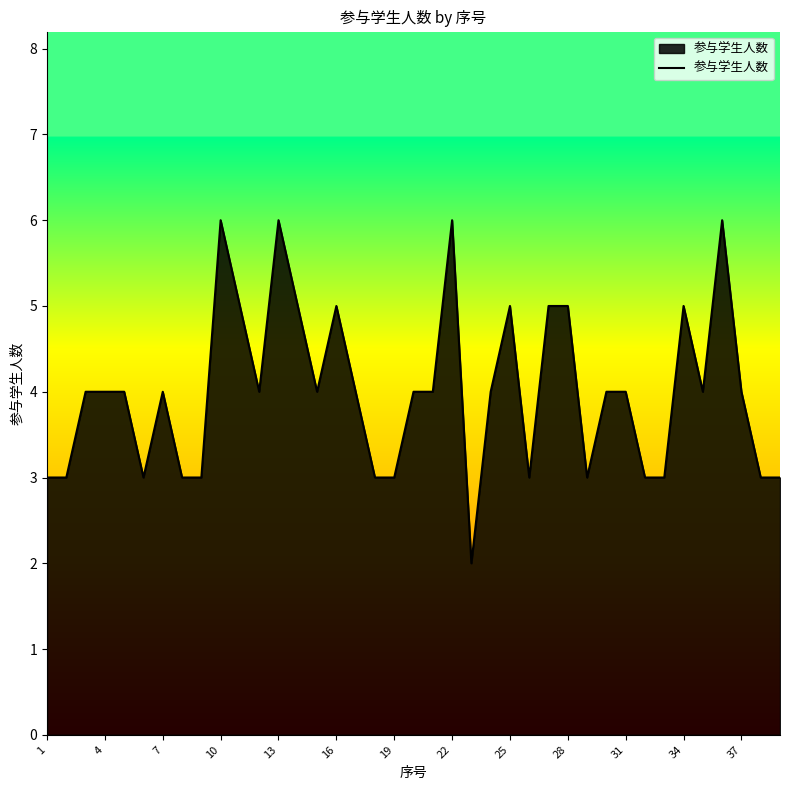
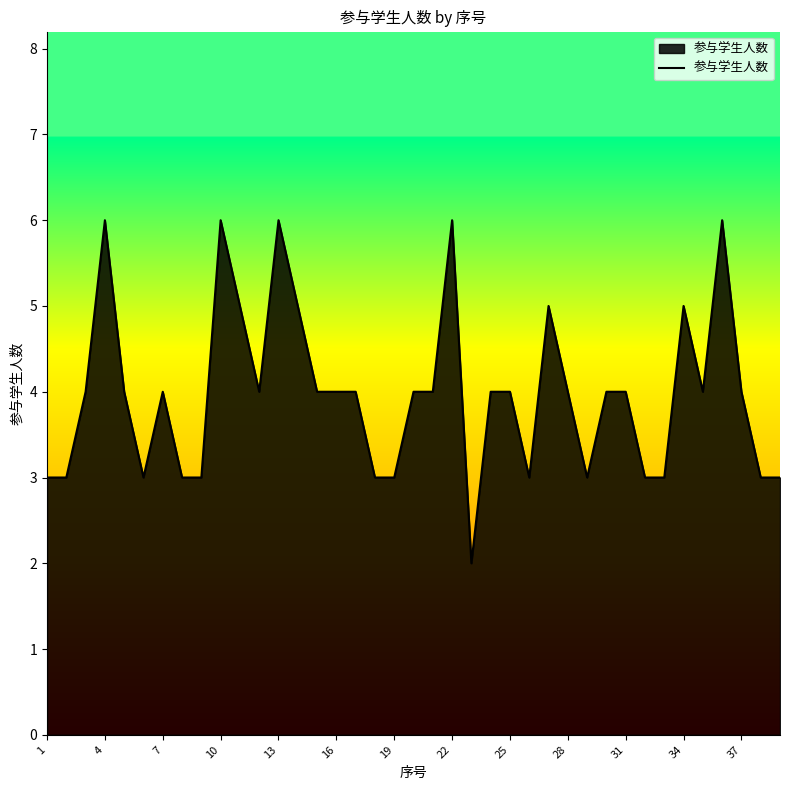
  {
    "1": 3,
-   "4": 4,
+   "4": 6,
    "7": 4,
    "10": 6,
    "13": 6,
-   "16": 5,
+   "16": 4,
    "19": 3,
    "22": 6,
-   "25": 5,
-   "28": 5,
+   "25": 4,
+   "28": 4,
    "31": 4,
    "34": 5,
    "37": 4
  }
